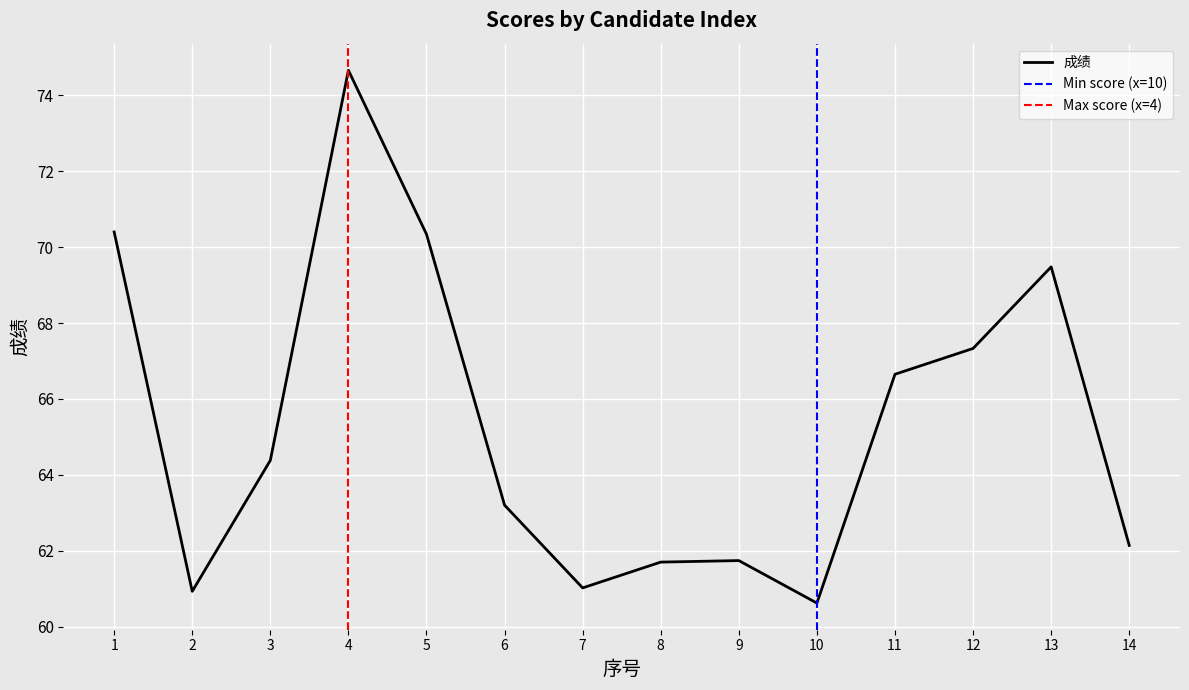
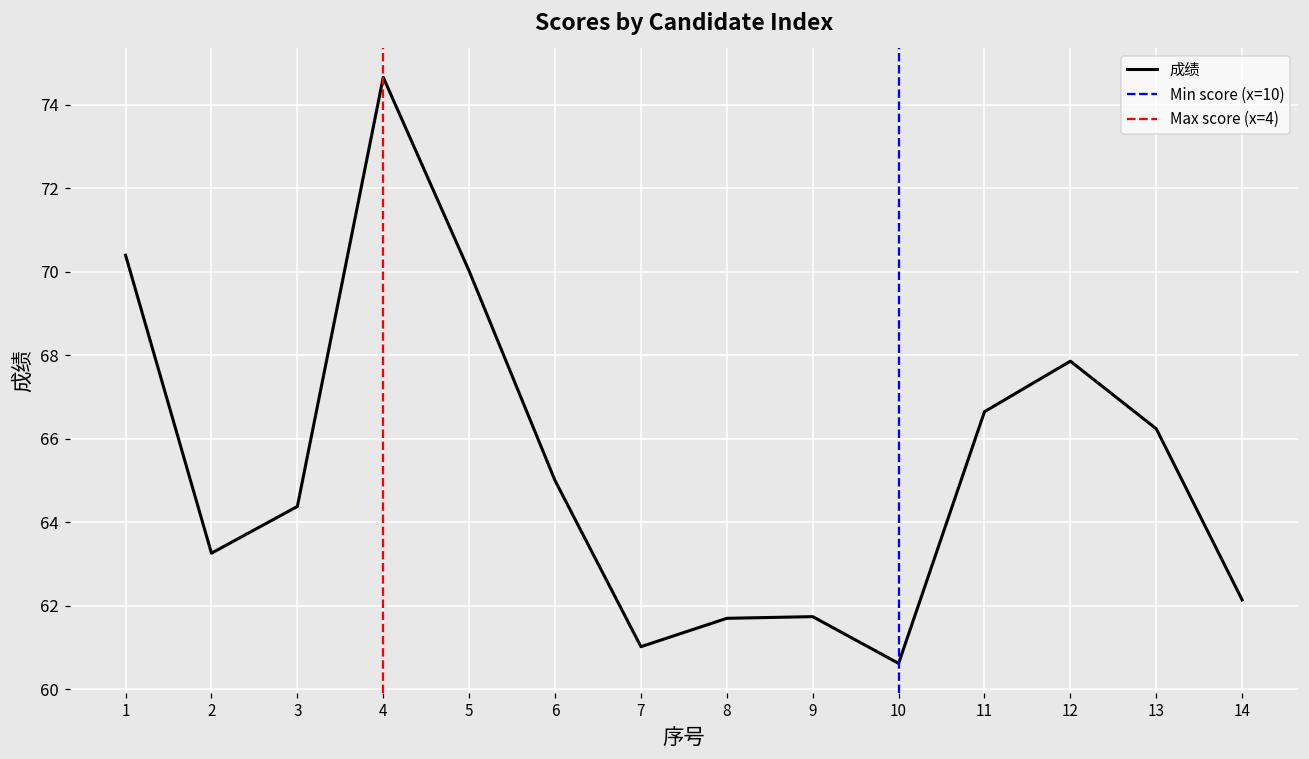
  {
    "1": 70.4,
-   "2": 60.9,
+   "2": 63.3,
    "3": 64.4,
    "4": 74.7,
-   "5": 70.3,
-   "6": 63.2,
+   "5": 70.0,
+   "6": 65.0,
    "7": 61.0,
    "8": 61.7,
    "9": 61.7,
    "10": 60.6,
    "11": 66.7,
-   "12": 67.3,
-   "13": 69.5,
+   "12": 67.9,
+   "13": 66.2,
    "14": 62.1
  }
